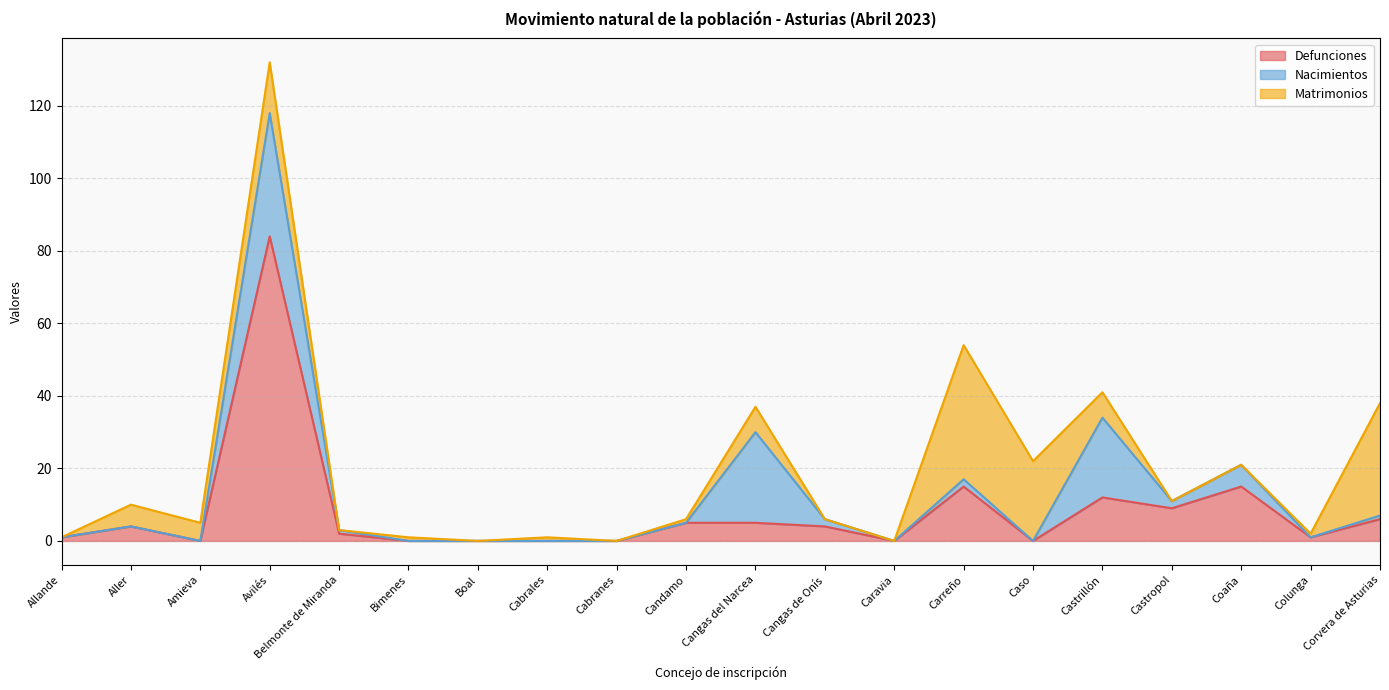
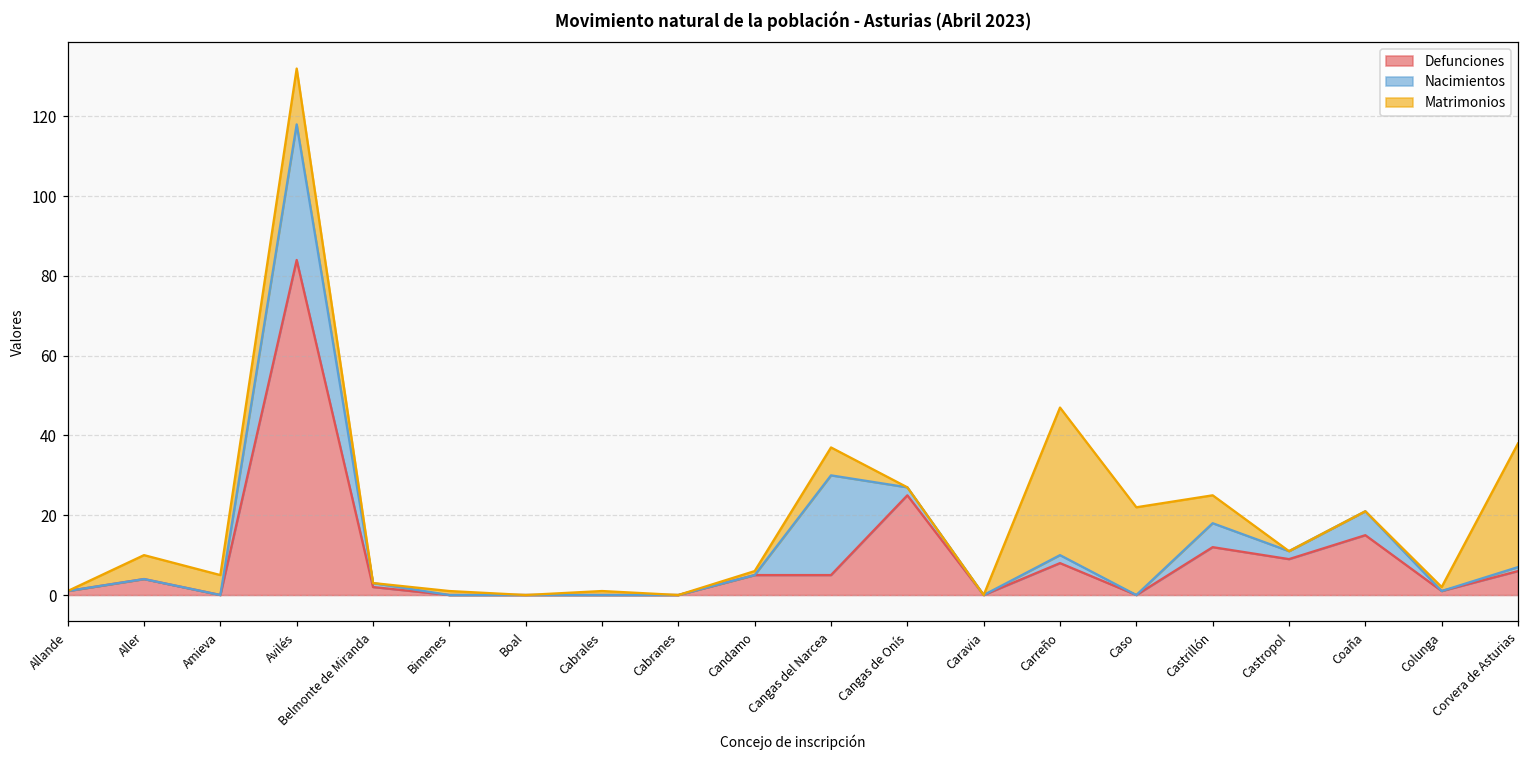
  {
    "Defunciones": {
      "Avilés": 84,
      "Belmonte de Miranda": 2,
      "Cangas del Narcea": 5,
-     "Cangas de Onís": 4,
-     "Carreño": 15,
+     "Cangas de Onís": 25,
+     "Carreño": 8,
      "Castrillón": 12,
      "Castropol": 9,
      "Coaña": 15,
      "Corvera de Asturias": 6
    },
    "Nacimientos": {
      "Avilés": 34,
      "Cangas del Narcea": 25,
      "Carreño": 2,
-     "Castrillón": 22,
+     "Castrillón": 6,
      "Corvera de Asturias": 1
    },
    "Matrimonios": {
      "Aller": 6,
      "Amieva": 5,
      "Avilés": 14,
      "Bimenes": 1,
      "Cabrales": 1,
      "Candamo": 1,
      "Cangas del Narcea": 7,
      "Carreño": 37,
      "Caso": 22,
      "Castrillón": 7,
      "Colunga": 1,
      "Corvera de Asturias": 31
    }
  }
